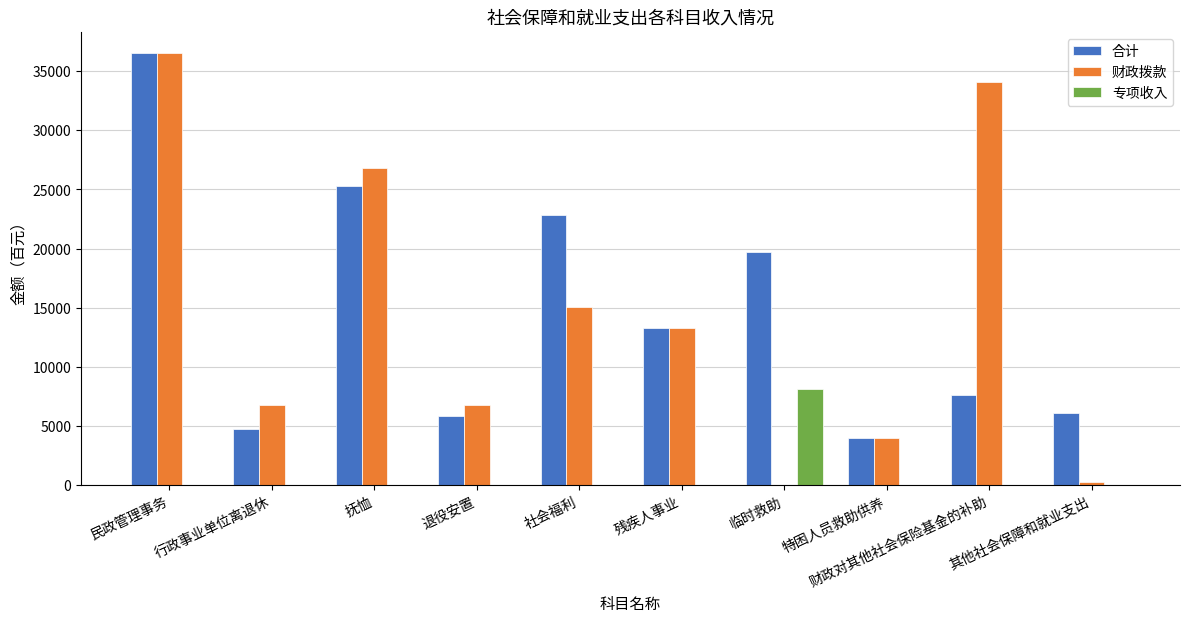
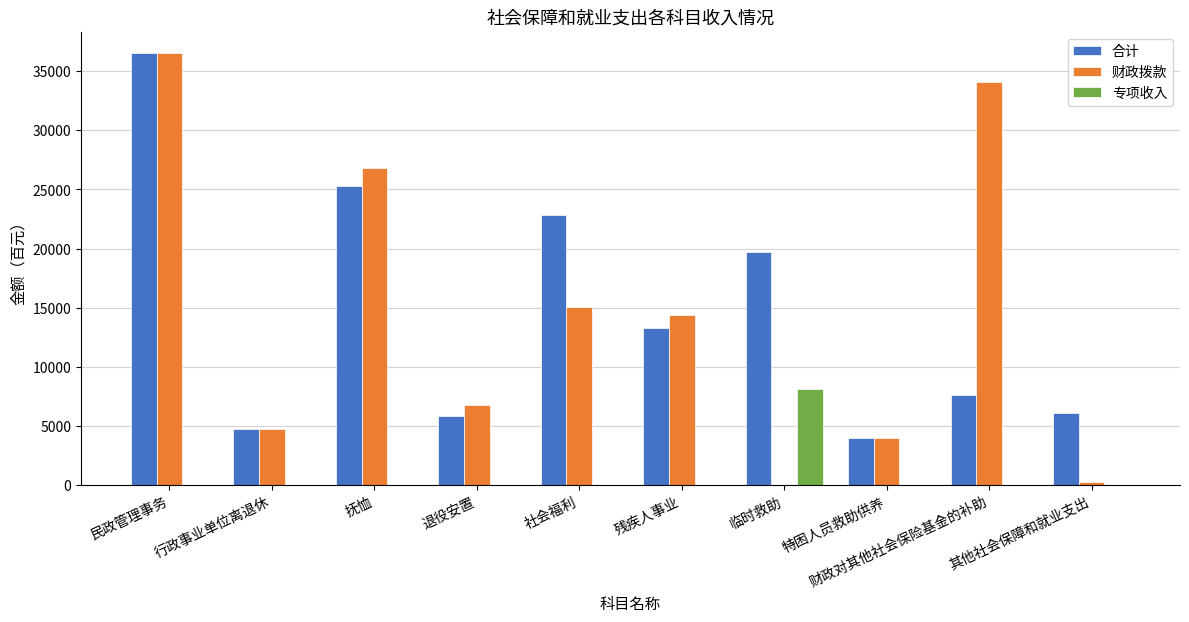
  {
    "合计": {
      "民政管理事务": 36500,
      "行政事业单位离退休": 4700,
      "抚恤": 25300,
      "退役安置": 5800,
      "社会福利": 22800,
      "残疾人事业": 13300,
      "临时救助": 19700,
      "特困人员救助供养": 4000,
      "财政对其他社会保险基金的补助": 7600,
      "其他社会保障和就业支出": 6100
    },
    "财政拨款": {
      "民政管理事务": 36500,
-     "行政事业单位离退休": 6700,
+     "行政事业单位离退休": 4700,
      "抚恤": 26800,
      "退役安置": 6700,
      "社会福利": 15000,
-     "残疾人事业": 13300,
+     "残疾人事业": 14400,
      "临时救助": 0,
      "特困人员救助供养": 4000,
      "财政对其他社会保险基金的补助": 34100,
      "其他社会保障和就业支出": 300
    },
    "专项收入": {
      "民政管理事务": 0,
      "行政事业单位离退休": 0,
      "抚恤": 0,
      "退役安置": 0,
      "社会福利": 0,
      "残疾人事业": 0,
      "临时救助": 8100,
      "特困人员救助供养": 0,
      "财政对其他社会保险基金的补助": 0,
      "其他社会保障和就业支出": 0
    }
  }
